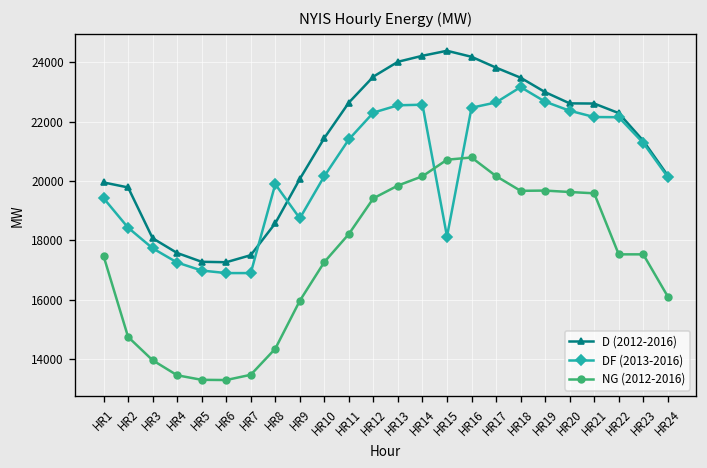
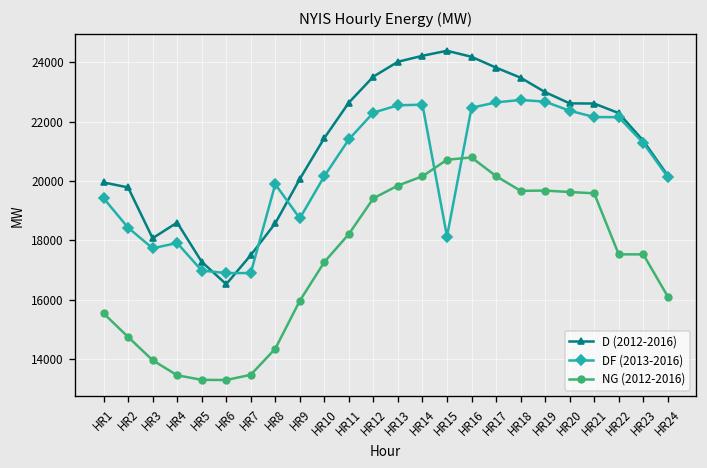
  {
    "D (2012-2016)": {
      "HR1": 20000,
      "HR2": 19800,
      "HR3": 18100,
-     "HR4": 17600,
+     "HR4": 18600,
      "HR5": 17300,
-     "HR6": 17300,
+     "HR6": 16500,
      "HR7": 17500,
      "HR8": 18600,
      "HR9": 20100,
      "HR10": 21400,
      "HR11": 22600,
      "HR12": 23500,
      "HR13": 24000,
      "HR14": 24200,
      "HR15": 24400,
      "HR16": 24200,
      "HR17": 23800,
      "HR18": 23500,
      "HR19": 23000,
      "HR20": 22600,
      "HR21": 22600,
      "HR22": 22300
    },
    "DF (2013-2016)": {
      "HR1": 19400,
      "HR2": 18400,
      "HR3": 17700,
-     "HR4": 17200,
+     "HR4": 17900,
      "HR5": 17000,
      "HR6": 16900,
      "HR7": 16900,
      "HR8": 19900,
      "HR9": 18700,
      "HR10": 20200,
      "HR11": 21400,
      "HR12": 22300,
      "HR13": 22600,
      "HR14": 22600,
      "HR15": 18100,
      "HR16": 22500,
      "HR17": 22600,
-     "HR18": 23200,
+     "HR18": 22700,
      "HR19": 22700,
      "HR20": 22400,
      "HR21": 22200,
      "HR22": 22200
    },
    "NG (2012-2016)": {
-     "HR1": 17500,
+     "HR1": 15500,
      "HR2": 14700,
      "HR3": 14000,
      "HR4": 13400,
      "HR5": 13300,
      "HR6": 13300,
      "HR7": 13500,
      "HR8": 14300,
      "HR9": 16000,
      "HR10": 17300,
      "HR11": 18200,
      "HR12": 19400,
      "HR13": 19800,
      "HR14": 20200,
      "HR15": 20700,
      "HR16": 20800,
      "HR17": 20200,
      "HR18": 19700,
      "HR19": 19700,
      "HR20": 19600,
      "HR21": 19600,
      "HR22": 17500,
      "HR23": 17500,
      "HR24": 16100
    }
  }
